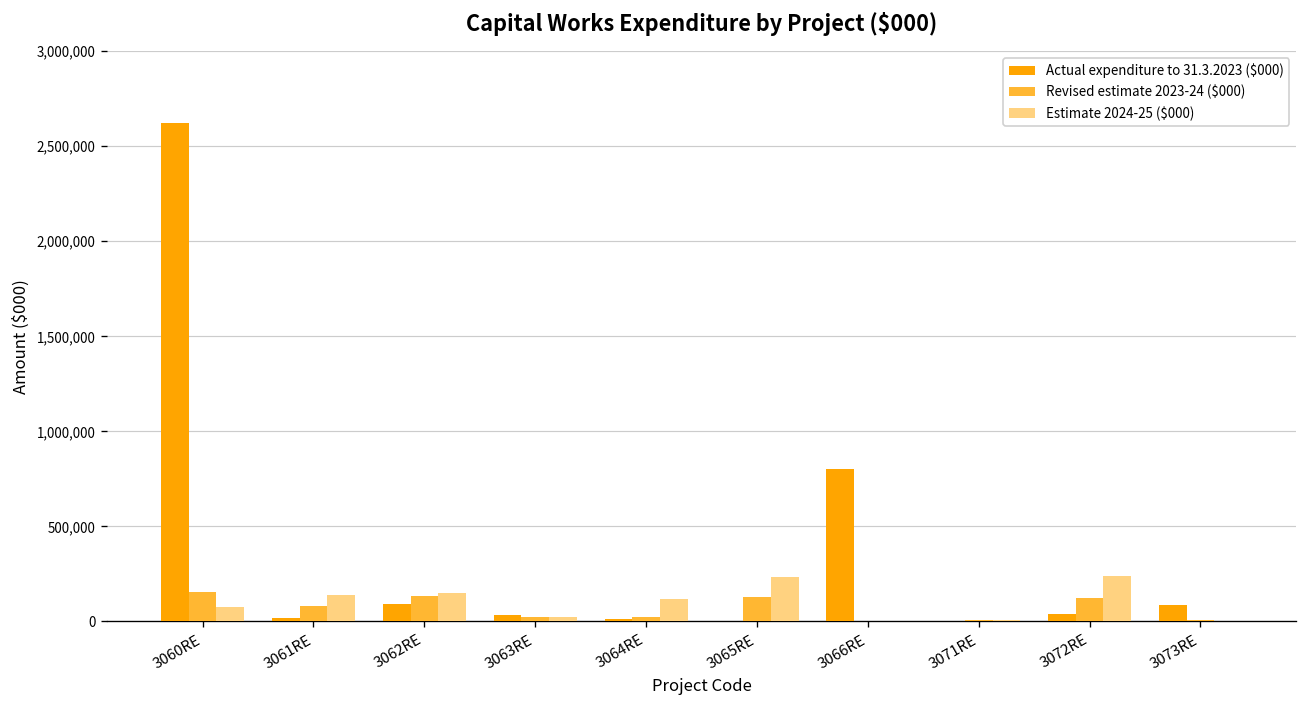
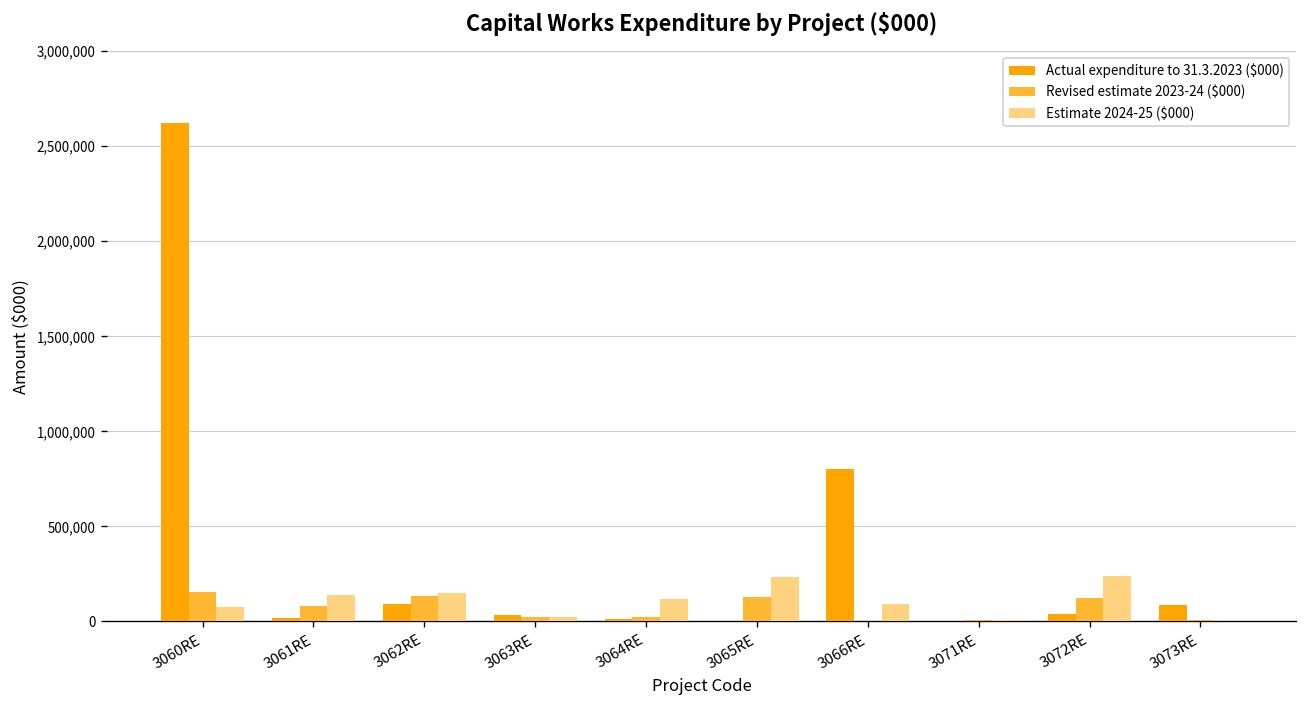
  {
    "Estimate 2024-25 ($000)": {
      "3060RE": "70,000",
      "3061RE": "140,000",
      "3062RE": "150,000",
      "3063RE": "20,000",
      "3064RE": "120,000",
      "3065RE": "240,000",
-     "3066RE": "0",
+     "3066RE": "90,000",
      "3072RE": "240,000"
    }
  }
